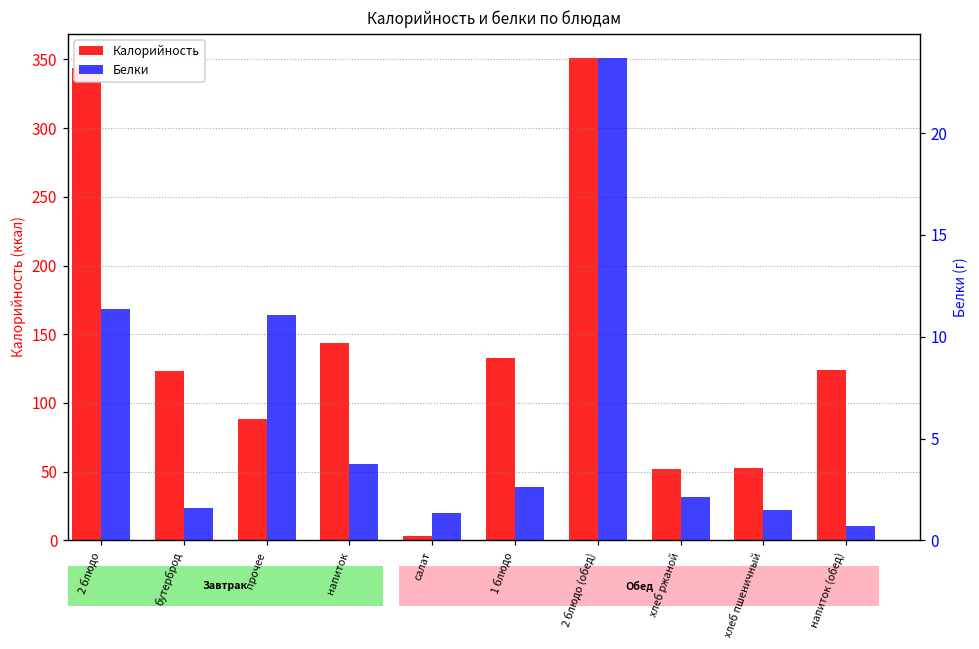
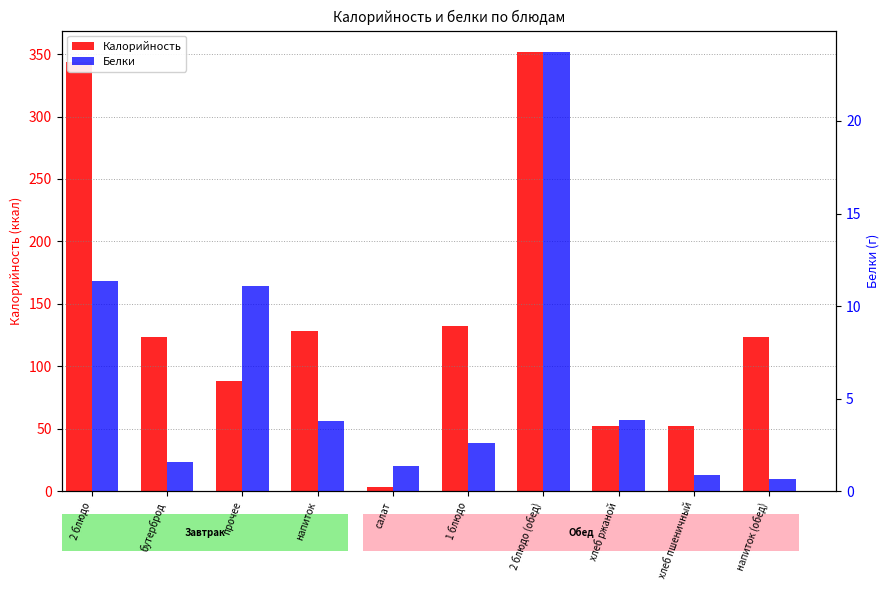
  {
    "Калорийность": {
      "бутерброд": 123,
      "прочее": 89,
-     "напиток": 144,
+     "напиток": 128,
      "салат": 3,
      "1 блюдо": 132,
      "2 блюдо (обед)": 351,
      "хлеб ржаной": 52,
      "хлеб пшеничный": 52,
      "напиток (обед)": 124
    },
    "Белки": {
      "2 блюдо": 11.4,
      "бутерброд": 1.6,
      "прочее": 11.1,
      "напиток": 3.8,
      "салат": 1.4,
      "1 блюдо": 2.6,
      "2 блюдо (обед)": 23.7,
-     "хлеб ржаной": 2.1,
-     "хлеб пшеничный": 1.5,
+     "хлеб ржаной": 3.9,
+     "хлеб пшеничный": 0.9,
      "напиток (обед)": 0.7
    }
  }
